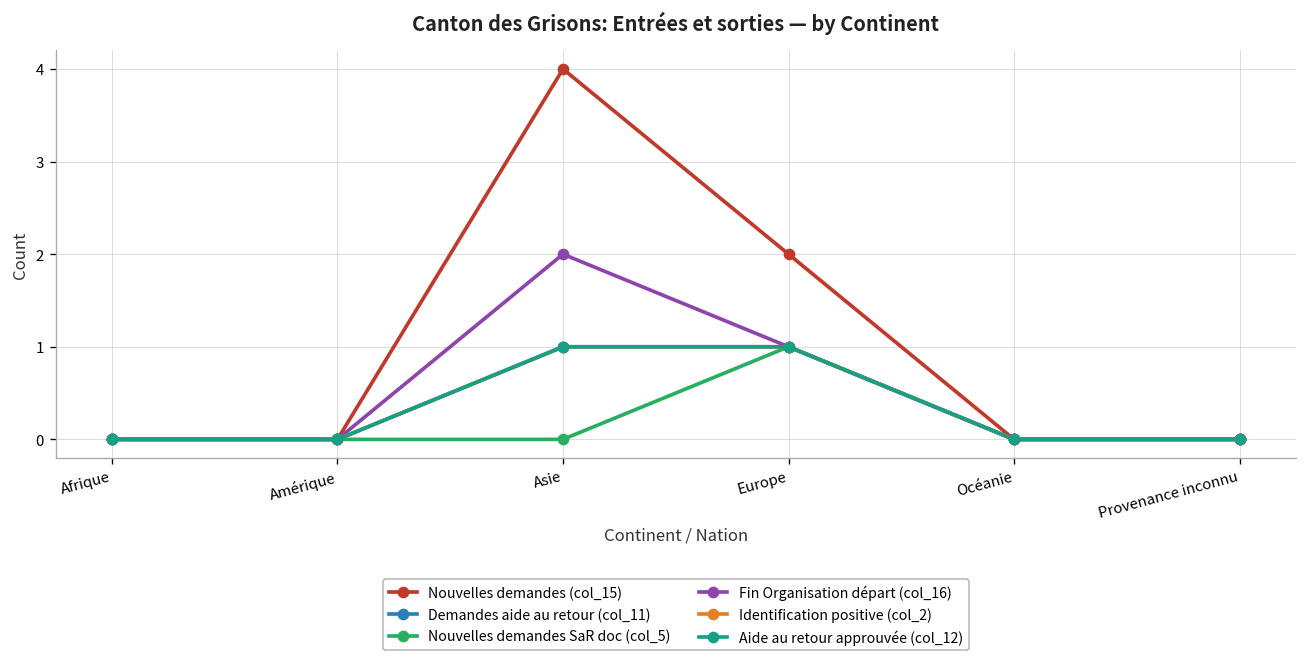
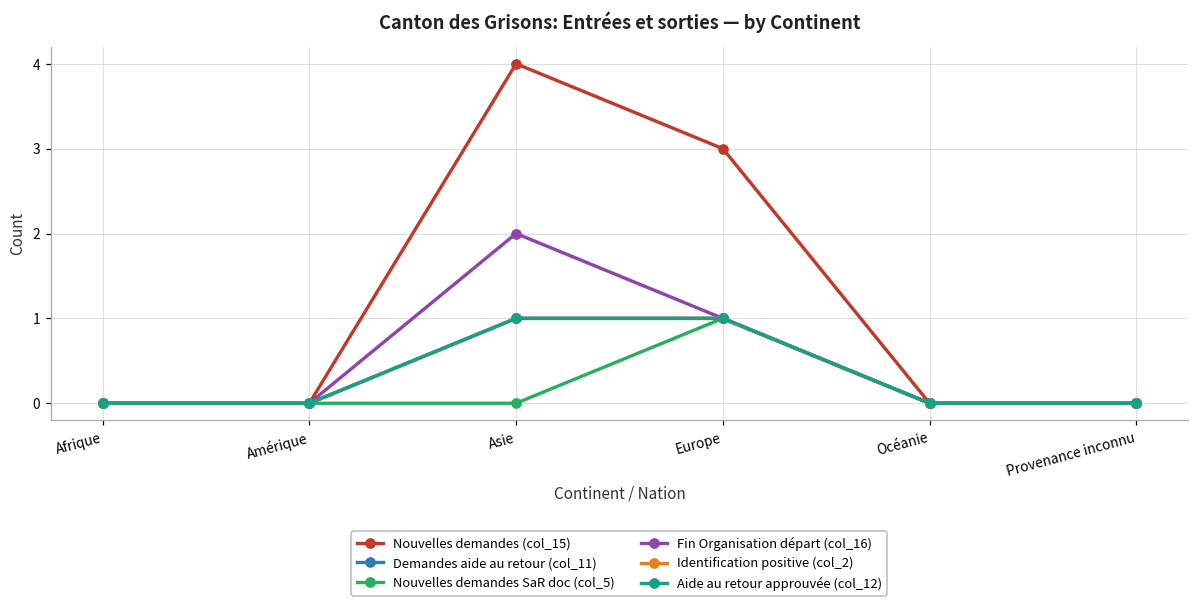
  {
    "Nouvelles demandes (col_15)": {
      "Asie": 4,
-     "Europe": 2
+     "Europe": 3
    },
    "Fin Organisation départ (col_16)": {
      "Asie": 2
    }
  }
